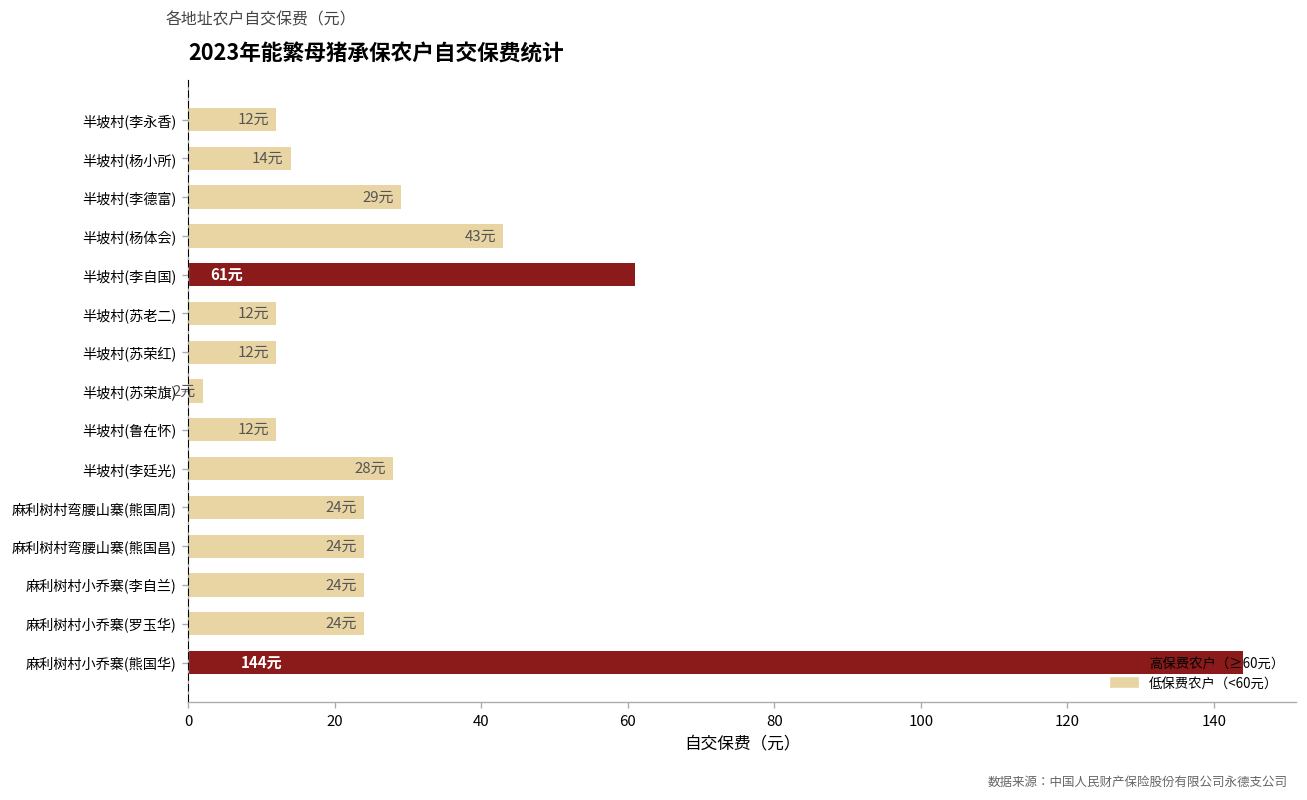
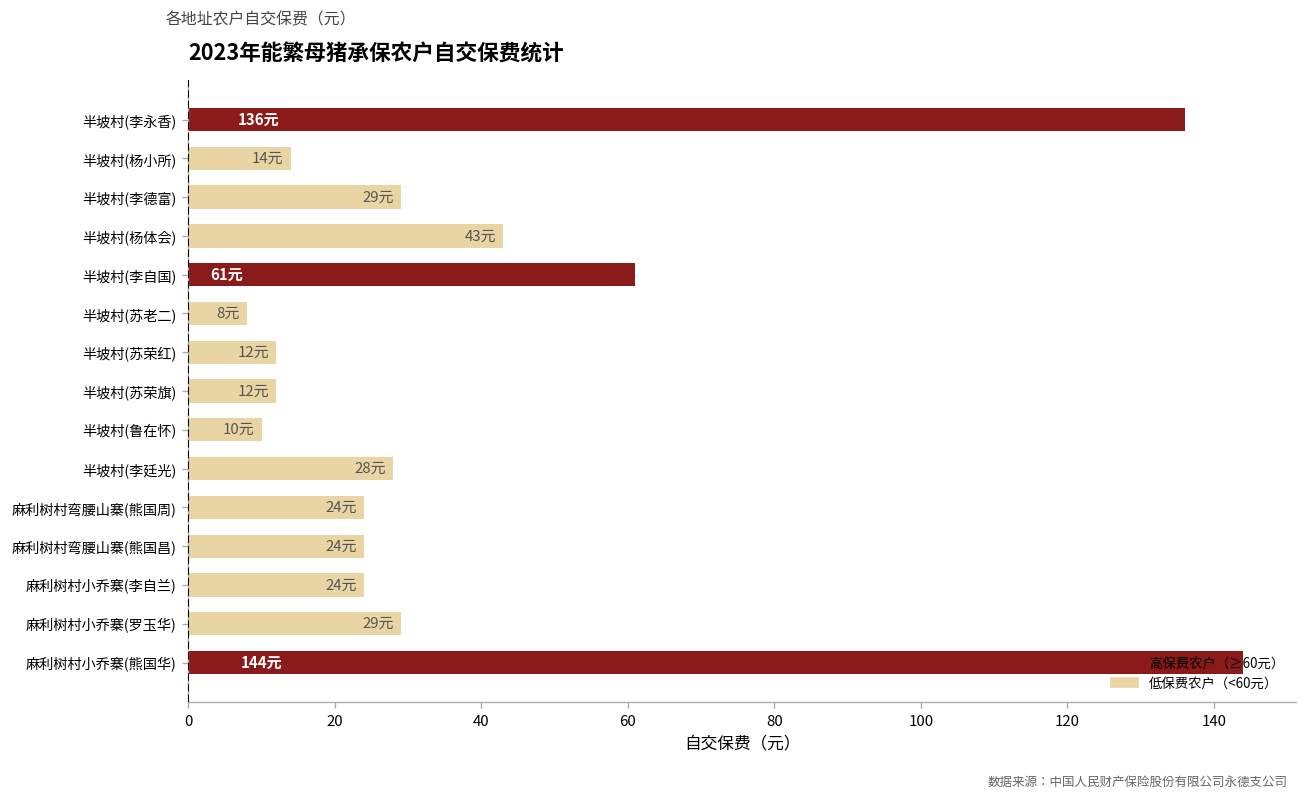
  {
-   "半坡村(李永香)": "12元",
+   "半坡村(李永香)": "136元",
    "半坡村(杨小所)": "14元",
    "半坡村(李德富)": "29元",
    "半坡村(杨体会)": "43元",
    "半坡村(李自国)": "61元",
-   "半坡村(苏老二)": "12元",
+   "半坡村(苏老二)": "8元",
    "半坡村(苏荣红)": "12元",
-   "半坡村(苏荣旗)": "2元",
-   "半坡村(鲁在怀)": "12元",
+   "半坡村(苏荣旗)": "12元",
+   "半坡村(鲁在怀)": "10元",
    "半坡村(李廷光)": "28元",
    "麻利树村弯腰山寨(熊国周)": "24元",
    "麻利树村弯腰山寨(熊国昌)": "24元",
    "麻利树村小乔寨(李自兰)": "24元",
-   "麻利树村小乔寨(罗玉华)": "24元",
+   "麻利树村小乔寨(罗玉华)": "29元",
    "麻利树村小乔寨(熊国华)": "144元"
  }
